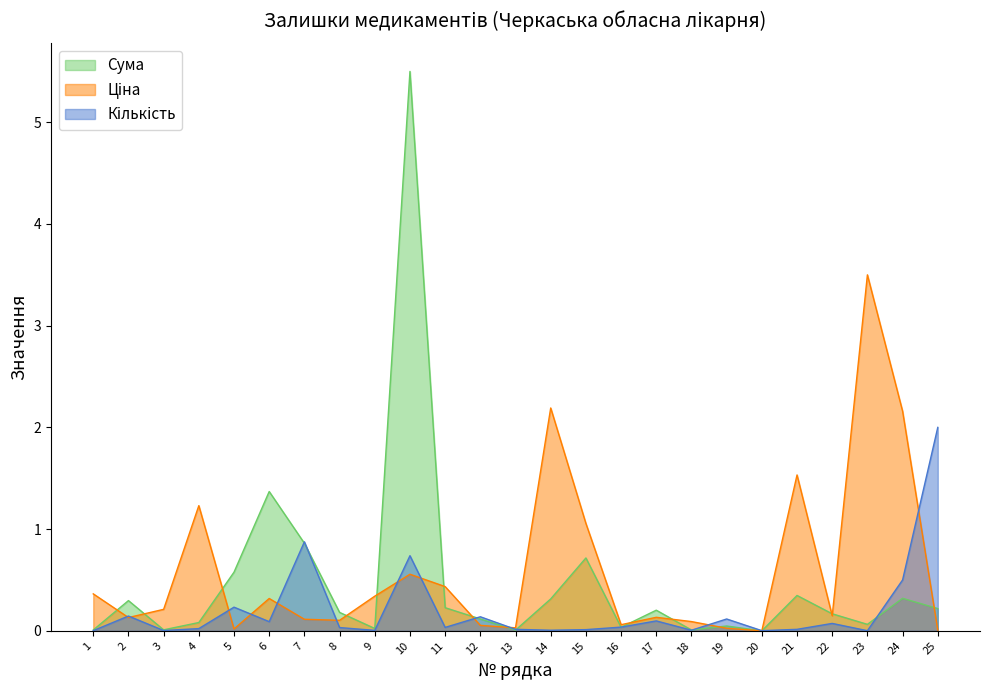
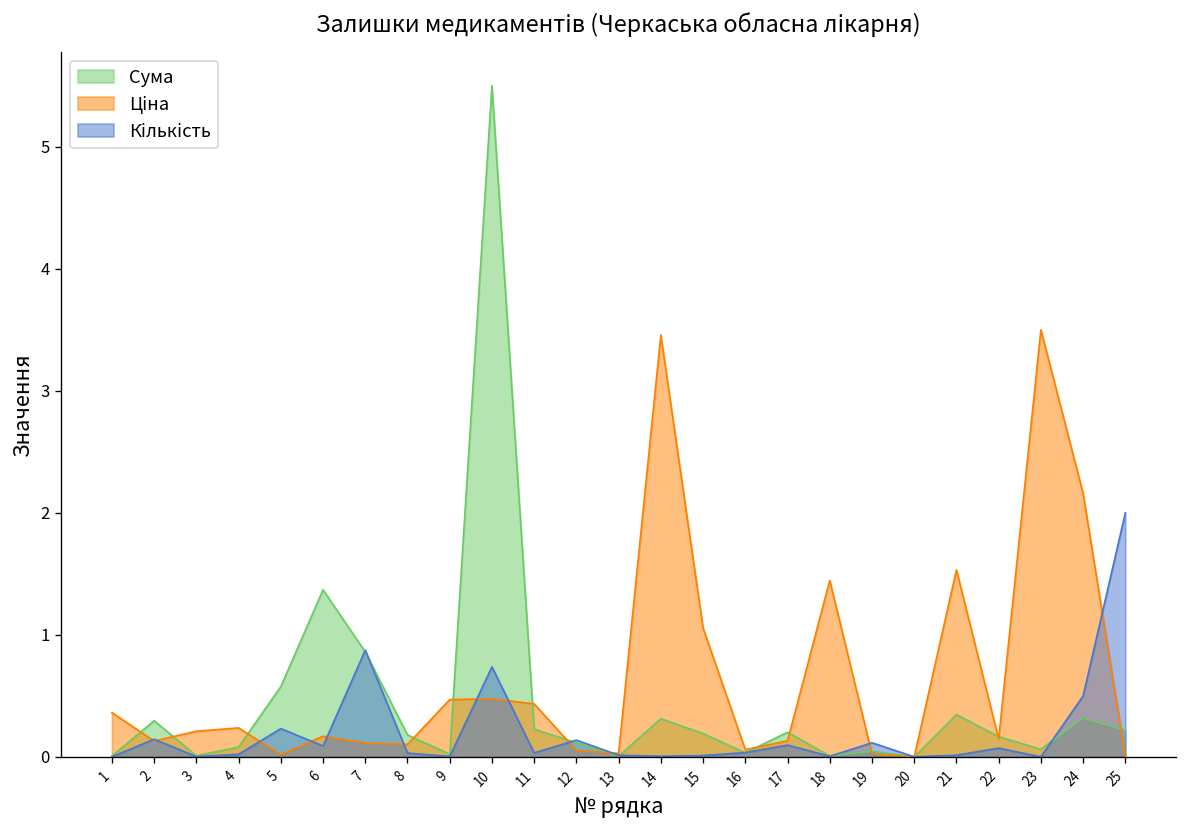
  {
    "Сума": {
      "2": 0.30,
      "4": 0.08,
      "5": 0.58,
      "6": 1.37,
      "8": 0.18,
      "10": 5.50,
      "11": 0.23,
      "14": 0.31,
-     "15": 0.72,
+     "15": 0.19,
      "17": 0.20,
      "21": 0.35,
      "23": 0.06,
      "24": 0.32,
      "25": 0.22
    },
    "Ціна": {
      "1": 0.36,
      "3": 0.21,
-     "4": 1.23,
+     "4": 0.24,
      "5": 0.02,
-     "6": 0.32,
+     "6": 0.17,
      "7": 0.11,
      "8": 0.10,
-     "9": 0.34,
-     "10": 0.56,
+     "9": 0.47,
+     "10": 0.48,
      "11": 0.43,
      "12": 0.05,
-     "14": 2.19,
+     "14": 3.46,
      "15": 1.06,
      "17": 0.13,
-     "18": 0.09,
+     "18": 1.45,
      "21": 1.53,
      "23": 3.50,
      "24": 2.16,
      "25": 0.01
    },
    "Кількість": {
      "4": 0.02,
      "5": 0.23,
      "6": 0.09,
      "8": 0.03,
      "10": 0.74,
      "11": 0.03,
      "14": 0.01,
      "15": 0.01,
      "17": 0.10,
      "19": 0.12,
      "21": 0.01,
      "22": 0.07,
      "23": 0.00,
      "24": 0.50,
      "25": 2.00
    }
  }
